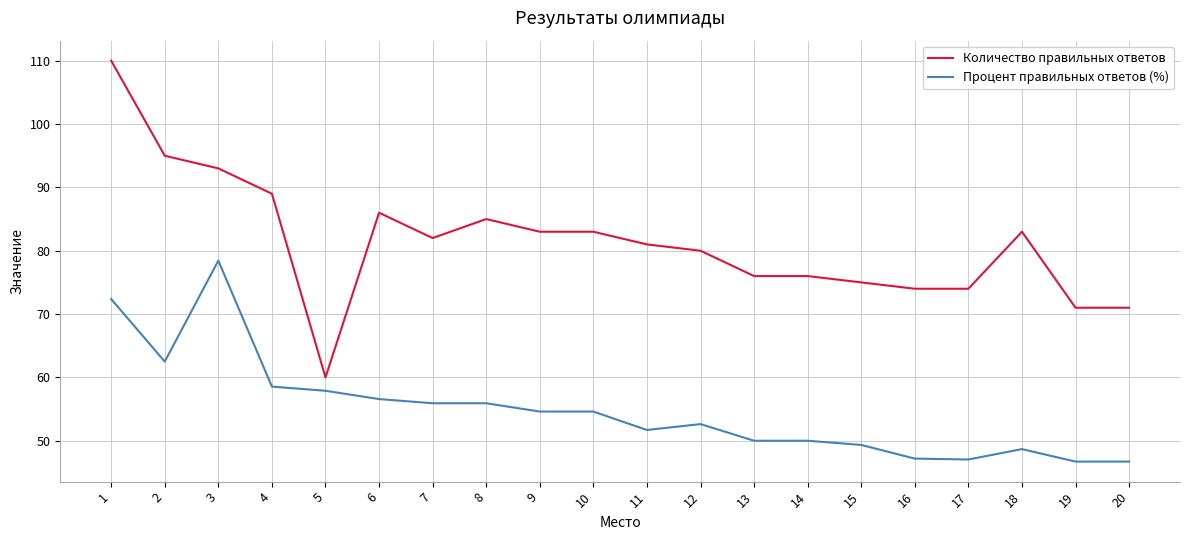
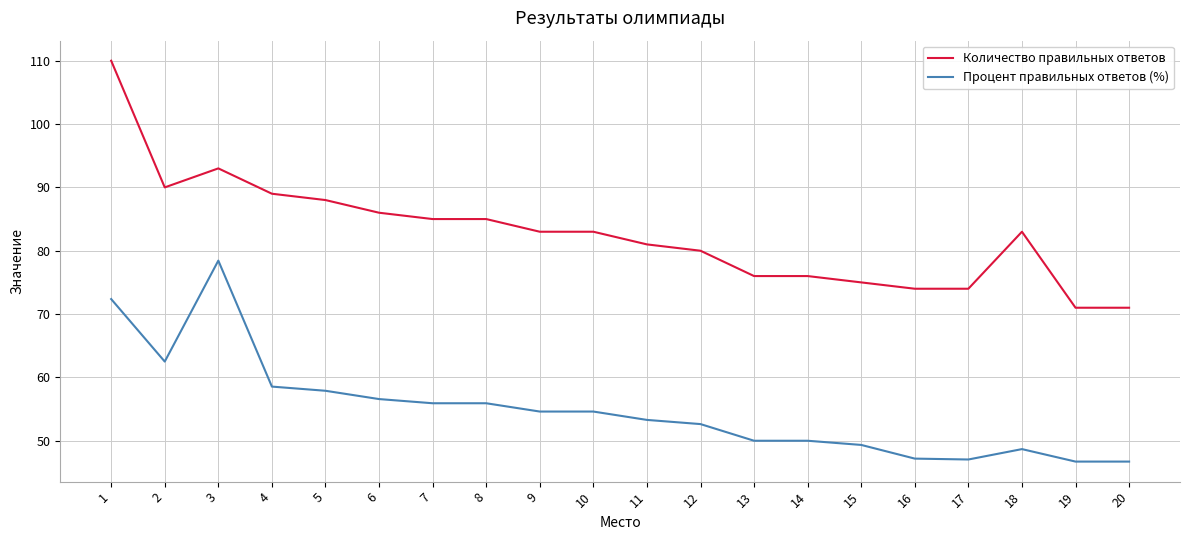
  {
    "Количество правильных ответов": {
      "1": 110,
-     "2": 95,
+     "2": 90,
      "3": 93,
      "4": 89,
-     "5": 60,
+     "5": 88,
      "6": 86,
-     "7": 82,
+     "7": 85,
      "8": 85,
      "9": 83,
      "10": 83,
      "11": 81,
      "12": 80,
      "13": 76,
      "14": 76,
      "15": 75,
      "16": 74,
      "17": 74,
      "18": 83,
      "19": 71,
      "20": 71
    },
    "Процент правильных ответов (%)": {
      "1": 72,
      "2": 63,
      "3": 78,
      "4": 59,
      "5": 58,
      "6": 57,
      "7": 56,
      "8": 56,
      "9": 55,
      "10": 55,
-     "11": 52,
+     "11": 53,
      "12": 53,
      "13": 50,
      "14": 50,
      "15": 49,
      "16": 47,
      "17": 47,
      "18": 49,
      "19": 47,
      "20": 47
    }
  }
